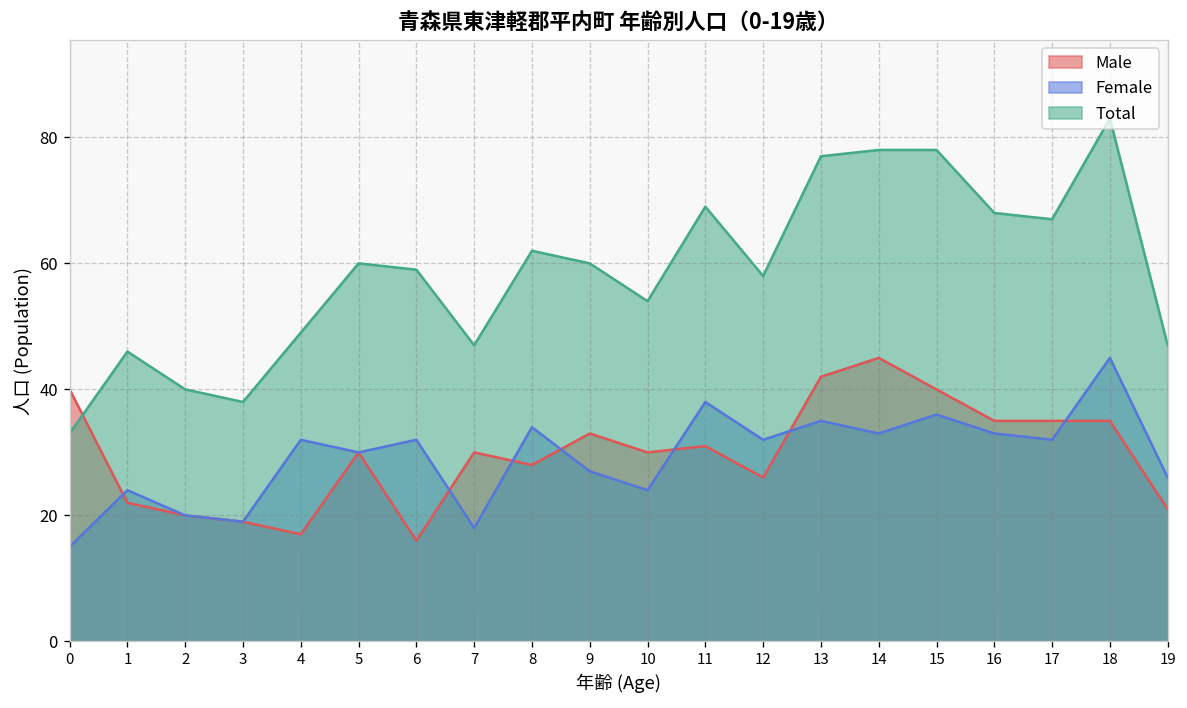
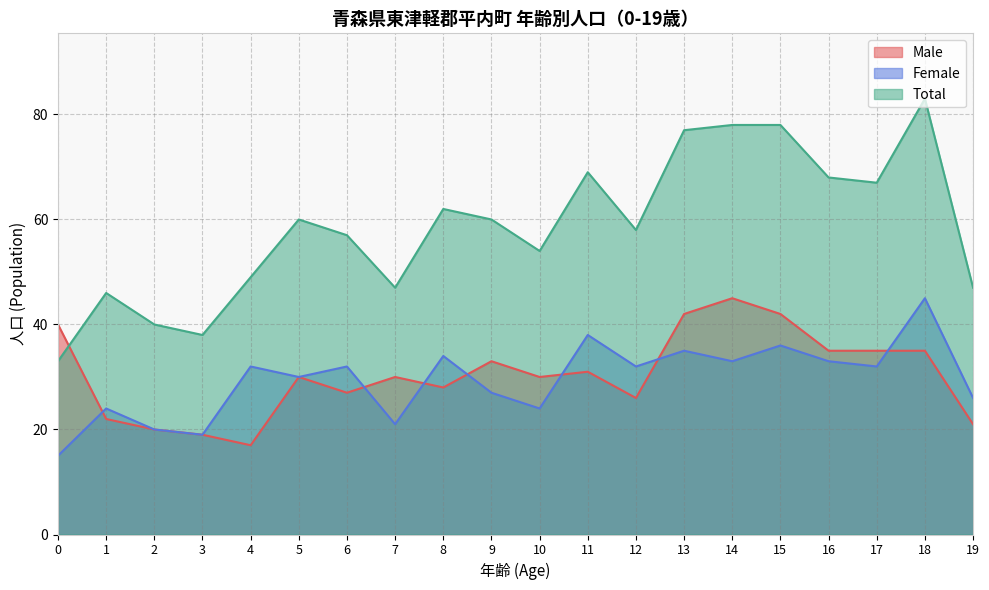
  {
    "Male": {
      "0": 40,
      "1": 22,
      "4": 17,
-     "6": 16,
+     "6": 27,
      "7": 30,
      "8": 28,
      "9": 33,
      "10": 30,
      "11": 31,
      "12": 26,
      "13": 42,
      "14": 45,
-     "15": 40,
+     "15": 42,
      "16": 35,
      "17": 35,
      "18": 35,
      "19": 21
    },
    "Female": {
      "0": 15,
      "1": 24,
      "4": 32,
      "6": 32,
-     "7": 18,
+     "7": 21,
      "8": 34,
      "9": 27,
      "10": 24,
      "11": 38,
      "12": 32,
      "13": 35,
      "14": 33,
      "15": 36,
      "16": 33,
      "17": 32,
      "18": 45,
      "19": 26
    },
    "Total": {
      "0": 33,
      "1": 46,
      "2": 40,
      "3": 38,
      "4": 49,
      "5": 60,
-     "6": 59,
+     "6": 57,
      "7": 47,
      "8": 62,
      "9": 60,
      "10": 54,
      "11": 69,
      "12": 58,
      "13": 77,
      "14": 78,
      "15": 78,
      "16": 68,
      "17": 67,
      "19": 47
    }
  }
